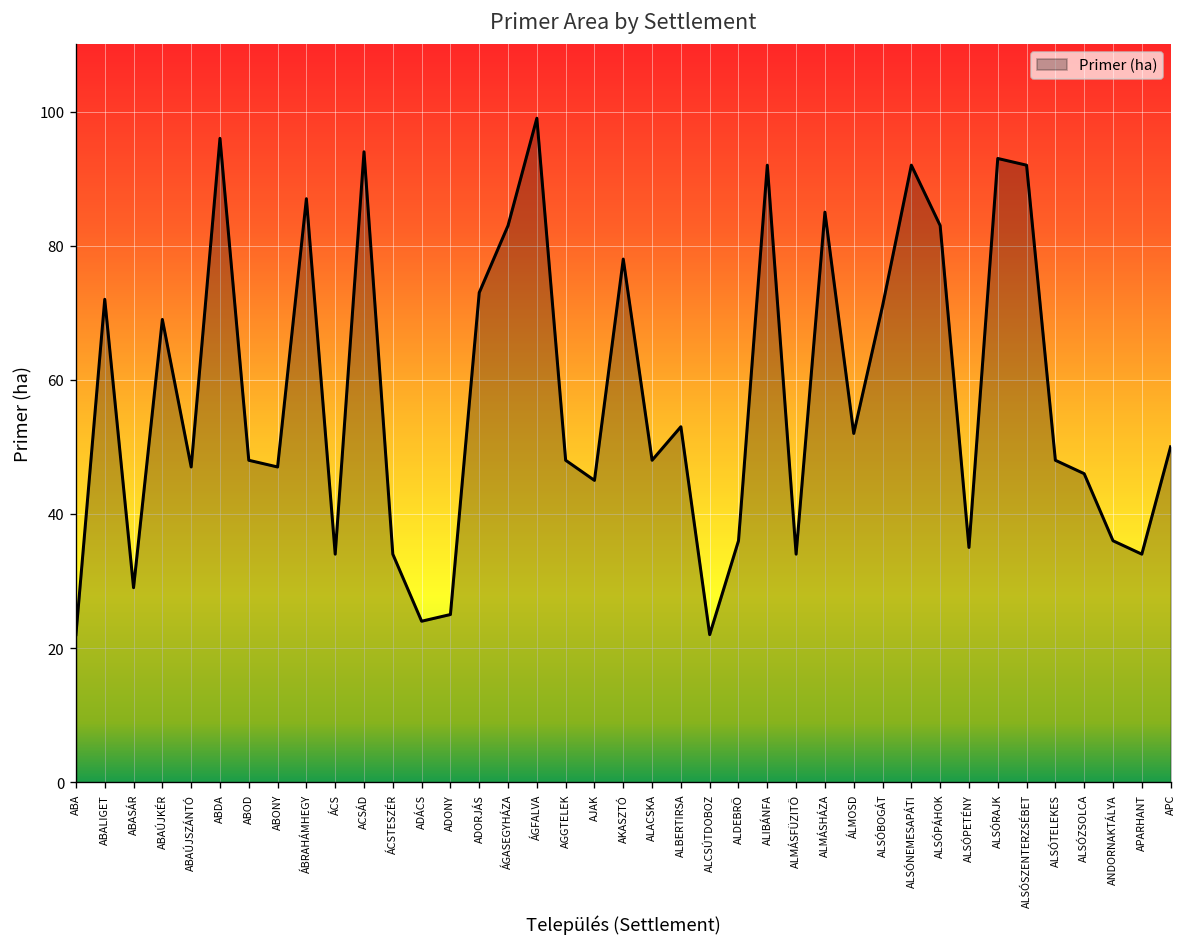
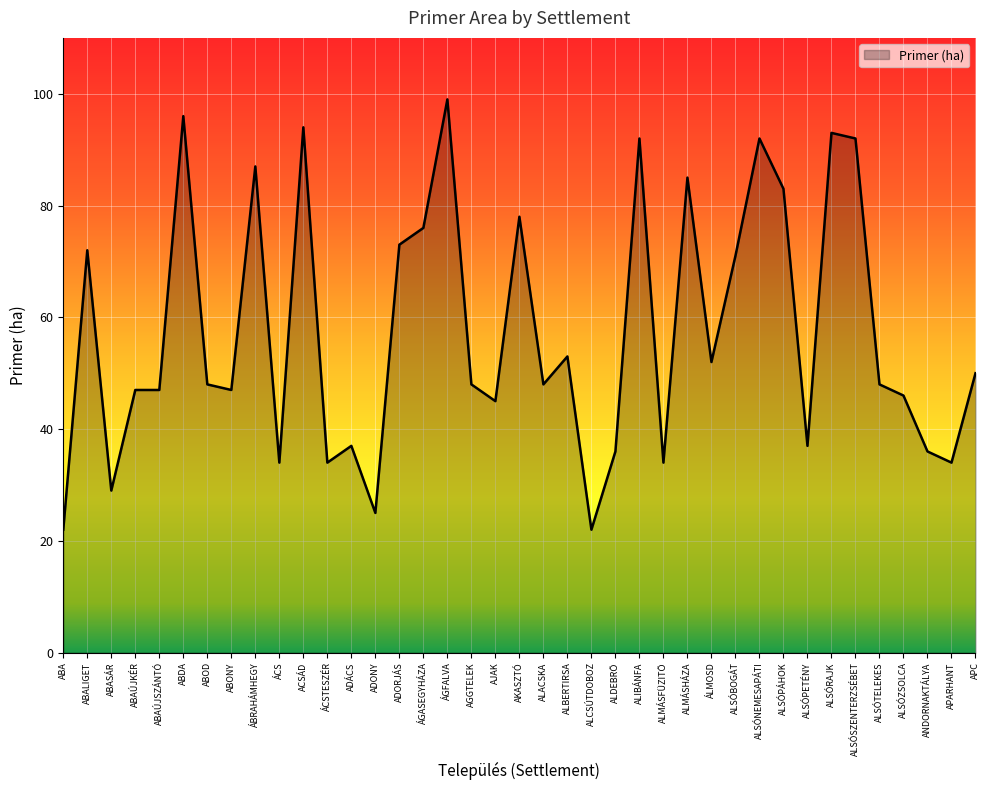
  {
    "ABA": 22,
    "ABALIGET": 72,
    "ABASÁR": 29,
-   "ABAÚJKÉR": 69,
+   "ABAÚJKÉR": 47,
    "ABAÚJSZÁNTÓ": 47,
    "ABDA": 96,
    "ABOD": 48,
    "ABONY": 47,
    "ÁBRAHÁMHEGY": 87,
    "ÁCS": 34,
    "ACSÁD": 94,
    "ÁCSTESZÉR": 34,
-   "ADÁCS": 24,
+   "ADÁCS": 37,
    "ADONY": 25,
    "ADORJÁS": 73,
-   "ÁGASEGYHÁZA": 83,
+   "ÁGASEGYHÁZA": 76,
    "ÁGFALVA": 99,
    "AGGTELEK": 48,
    "AJAK": 45,
    "AKASZTÓ": 78,
    "ALACSKA": 48,
    "ALBERTIRSA": 53,
    "ALCSÚTDOBOZ": 22,
    "ALDEBRŐ": 36,
    "ALIBÁNFA": 92,
    "ALMÁSFÜZITŐ": 34,
    "ALMÁSHÁZA": 85,
    "ÁLMOSD": 52,
    "ALSÓBOGÁT": 71,
    "ALSÓNEMESAPÁTI": 92,
    "ALSÓPÁHOK": 83,
-   "ALSÓPETÉNY": 35,
+   "ALSÓPETÉNY": 37,
    "ALSÓRAJK": 93,
    "ALSÓSZENTERZSÉBET": 92,
    "ALSÓTELEKES": 48,
    "ALSÓZSOLCA": 46,
    "ANDORNAKTÁLYA": 36,
    "APARHANT": 34,
    "APC": 50
  }
